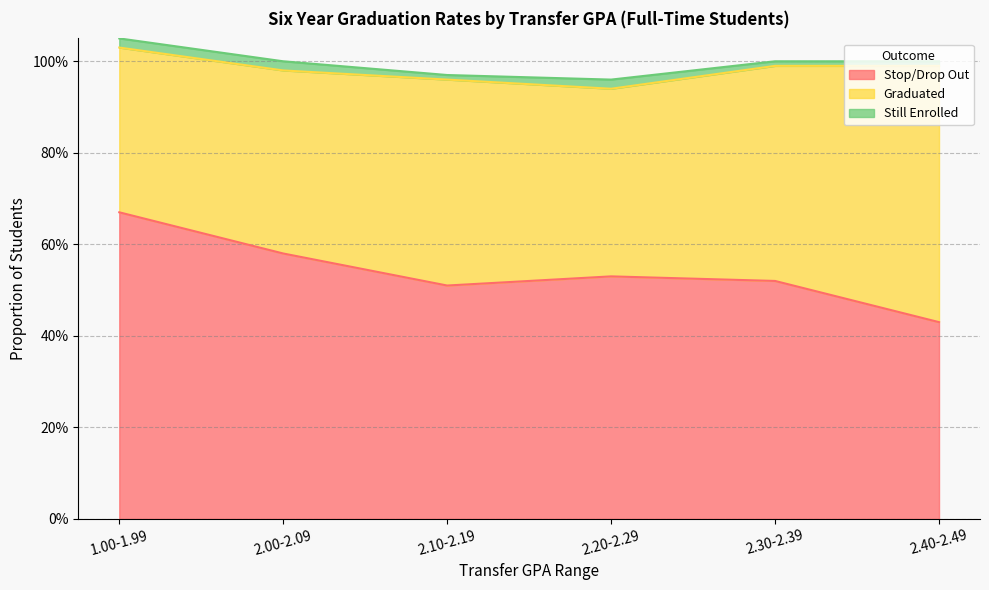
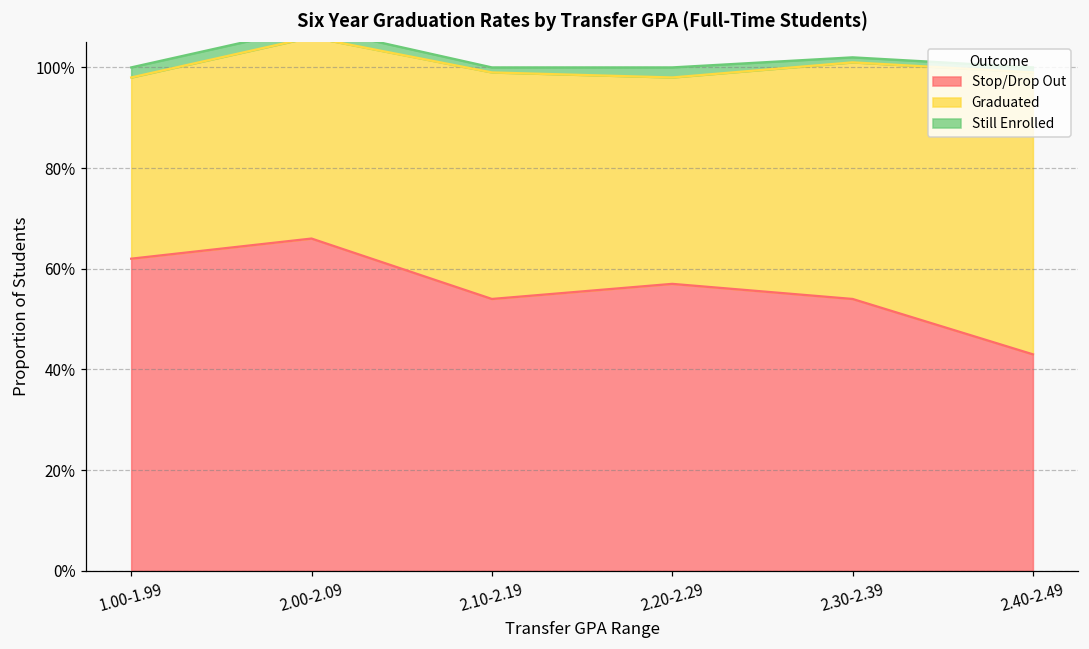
  {
    "Stop/Drop Out": {
-     "1.00-1.99": "67%",
-     "2.00-2.09": "58%",
-     "2.10-2.19": "51%",
-     "2.20-2.29": "53%",
-     "2.30-2.39": "52%",
+     "1.00-1.99": "62%",
+     "2.00-2.09": "66%",
+     "2.10-2.19": "54%",
+     "2.20-2.29": "57%",
+     "2.30-2.39": "54%",
      "2.40-2.49": "43%"
    },
    "Graduated": {
      "1.00-1.99": "36%",
      "2.10-2.19": "45%",
      "2.20-2.29": "41%",
      "2.30-2.39": "47%"
    },
    "Still Enrolled": {
      "1.00-1.99": "2%",
      "2.10-2.19": "1%",
      "2.20-2.29": "2%",
      "2.30-2.39": "1%"
    }
  }
